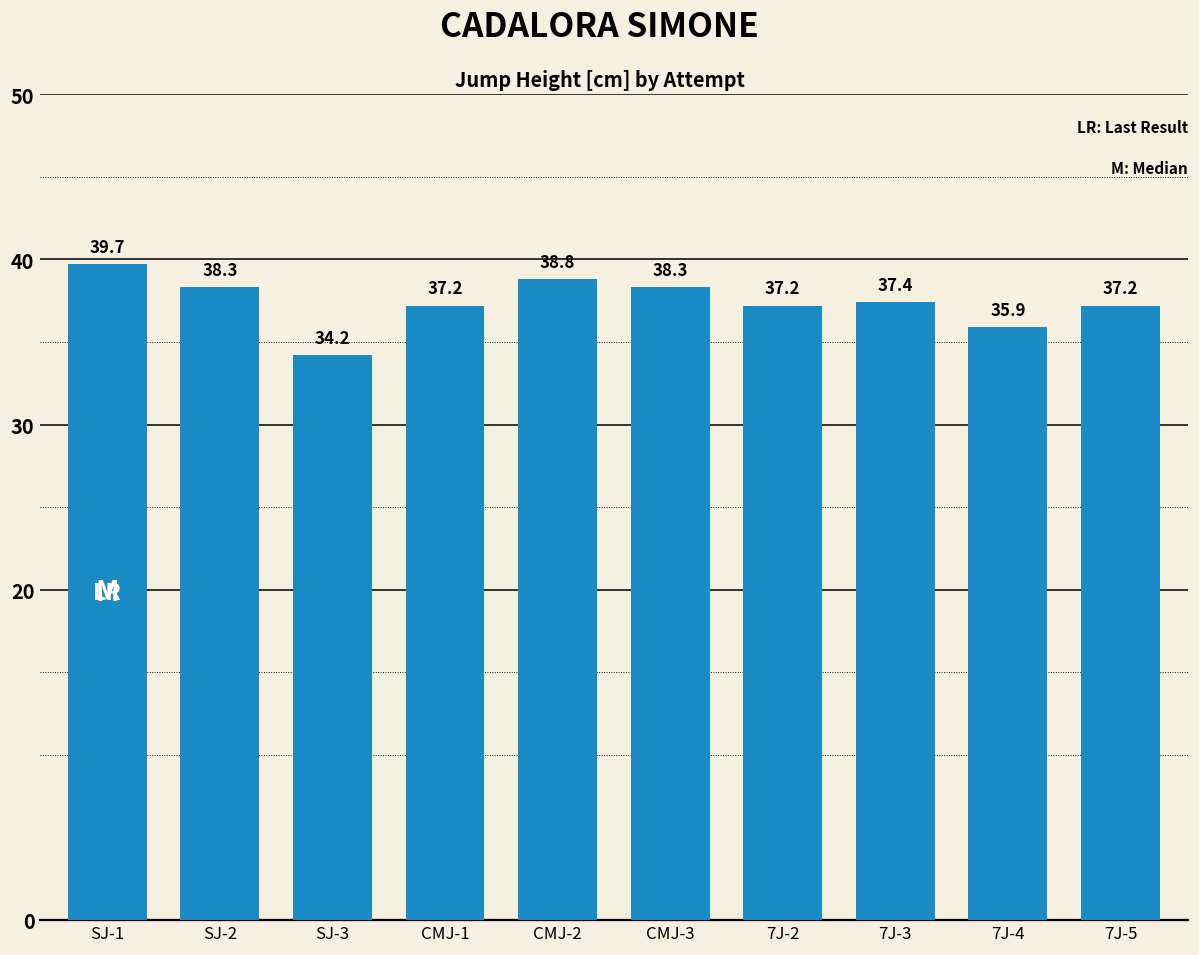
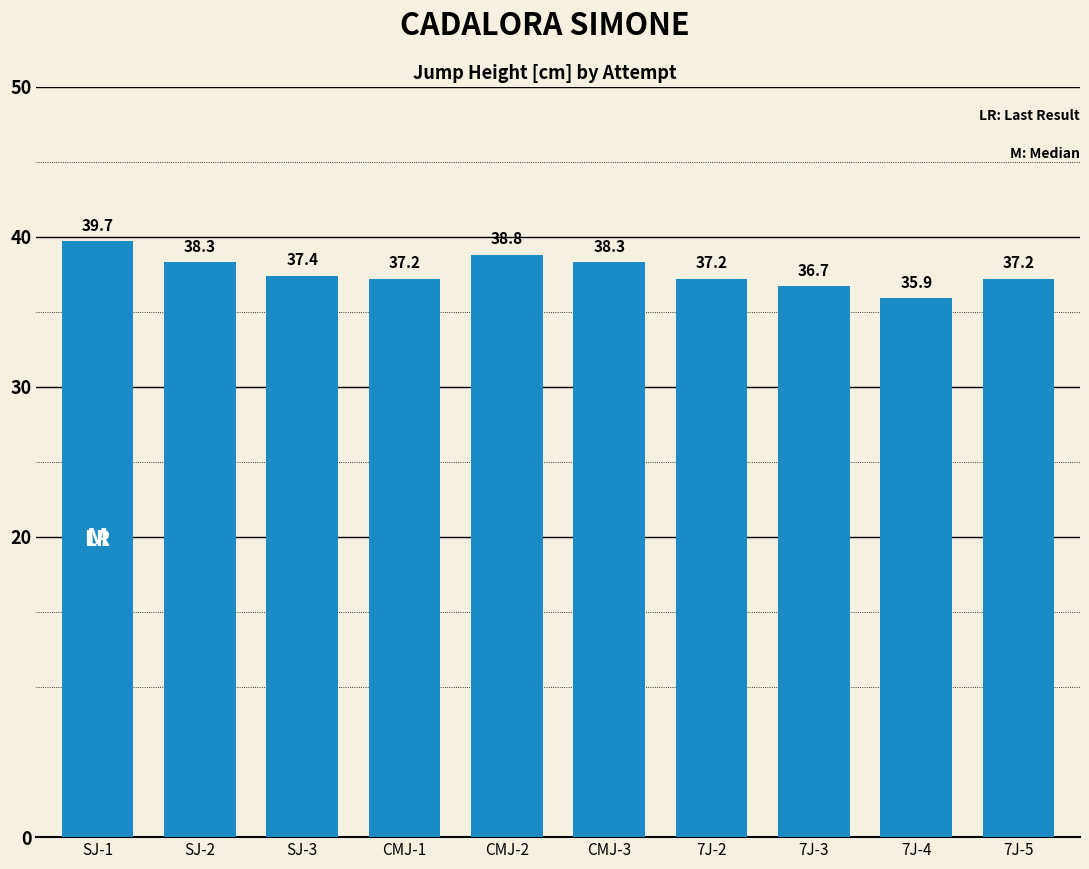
  {
    "SJ-1": 39.7,
    "SJ-2": 38.3,
-   "SJ-3": 34.2,
+   "SJ-3": 37.4,
    "CMJ-1": 37.2,
    "CMJ-2": 38.8,
    "CMJ-3": 38.3,
    "7J-2": 37.2,
-   "7J-3": 37.4,
+   "7J-3": 36.7,
    "7J-4": 35.9,
    "7J-5": 37.2
  }
